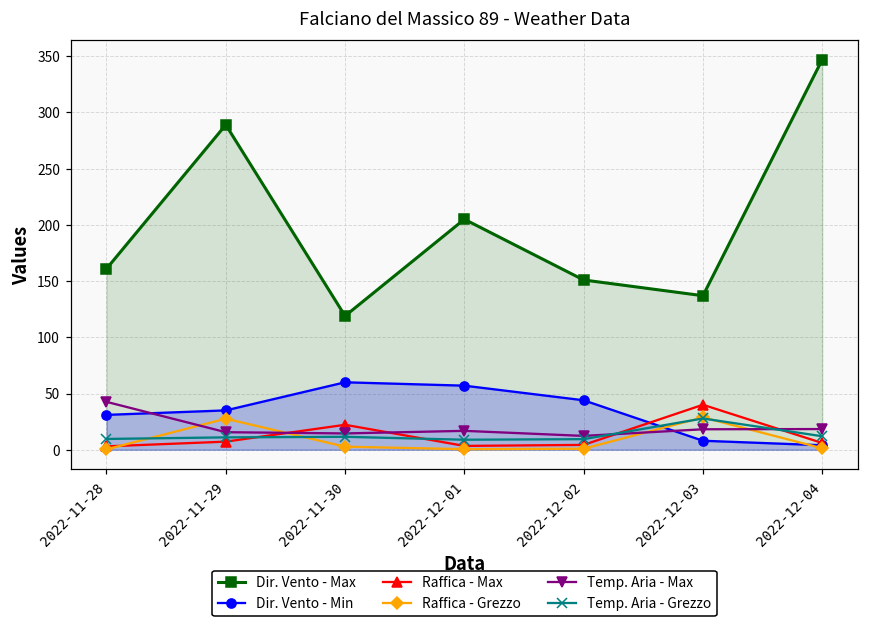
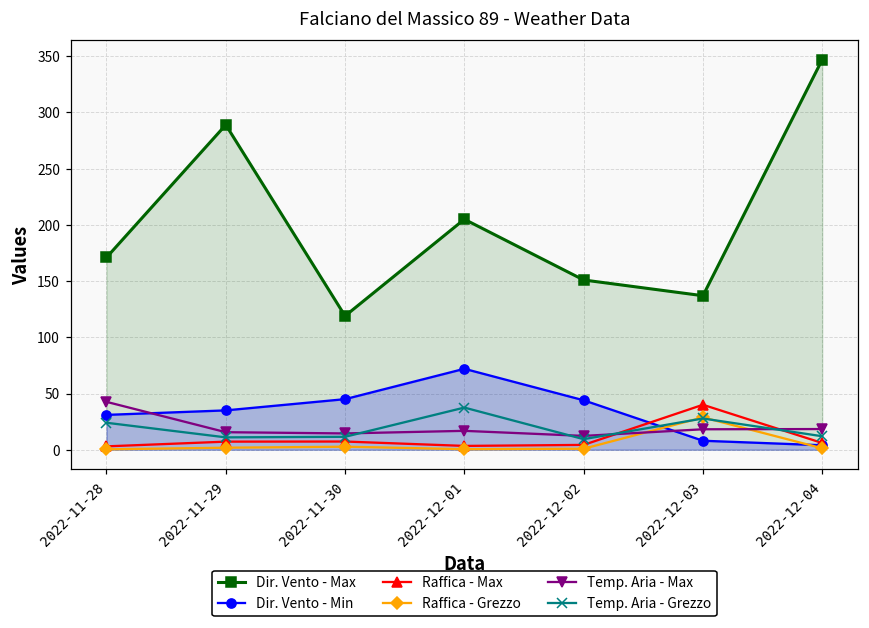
  {
    "Dir. Vento - Max": {
-     "2022-11-28": 161,
+     "2022-11-28": 171,
      "2022-11-29": 289,
      "2022-11-30": 119,
      "2022-12-01": 205,
      "2022-12-02": 151,
      "2022-12-03": 137,
      "2022-12-04": 347
    },
    "Dir. Vento - Min": {
      "2022-11-28": 31,
      "2022-11-29": 35,
-     "2022-11-30": 60,
-     "2022-12-01": 57,
+     "2022-11-30": 45,
+     "2022-12-01": 72,
      "2022-12-02": 44,
      "2022-12-03": 8
    },
    "Raffica - Max": {
      "2022-11-28": 3,
      "2022-11-29": 7,
-     "2022-11-30": 22,
+     "2022-11-30": 7,
      "2022-12-01": 3,
      "2022-12-02": 4,
      "2022-12-03": 40
    },
    "Raffica - Grezzo": {
      "2022-11-28": 0,
-     "2022-11-29": 28,
+     "2022-11-29": 2,
      "2022-11-30": 3,
      "2022-12-01": 1,
      "2022-12-02": 1,
      "2022-12-04": 1
    },
    "Temp. Aria - Max": {
      "2022-11-28": 43,
      "2022-11-29": 16,
      "2022-11-30": 15,
      "2022-12-01": 17,
      "2022-12-02": 12,
      "2022-12-03": 18,
      "2022-12-04": 18
    },
    "Temp. Aria - Grezzo": {
-     "2022-11-28": 10,
+     "2022-11-28": 24,
      "2022-11-29": 11,
      "2022-11-30": 12,
-     "2022-12-01": 9,
+     "2022-12-01": 38,
      "2022-12-02": 9,
      "2022-12-04": 12
    }
  }
